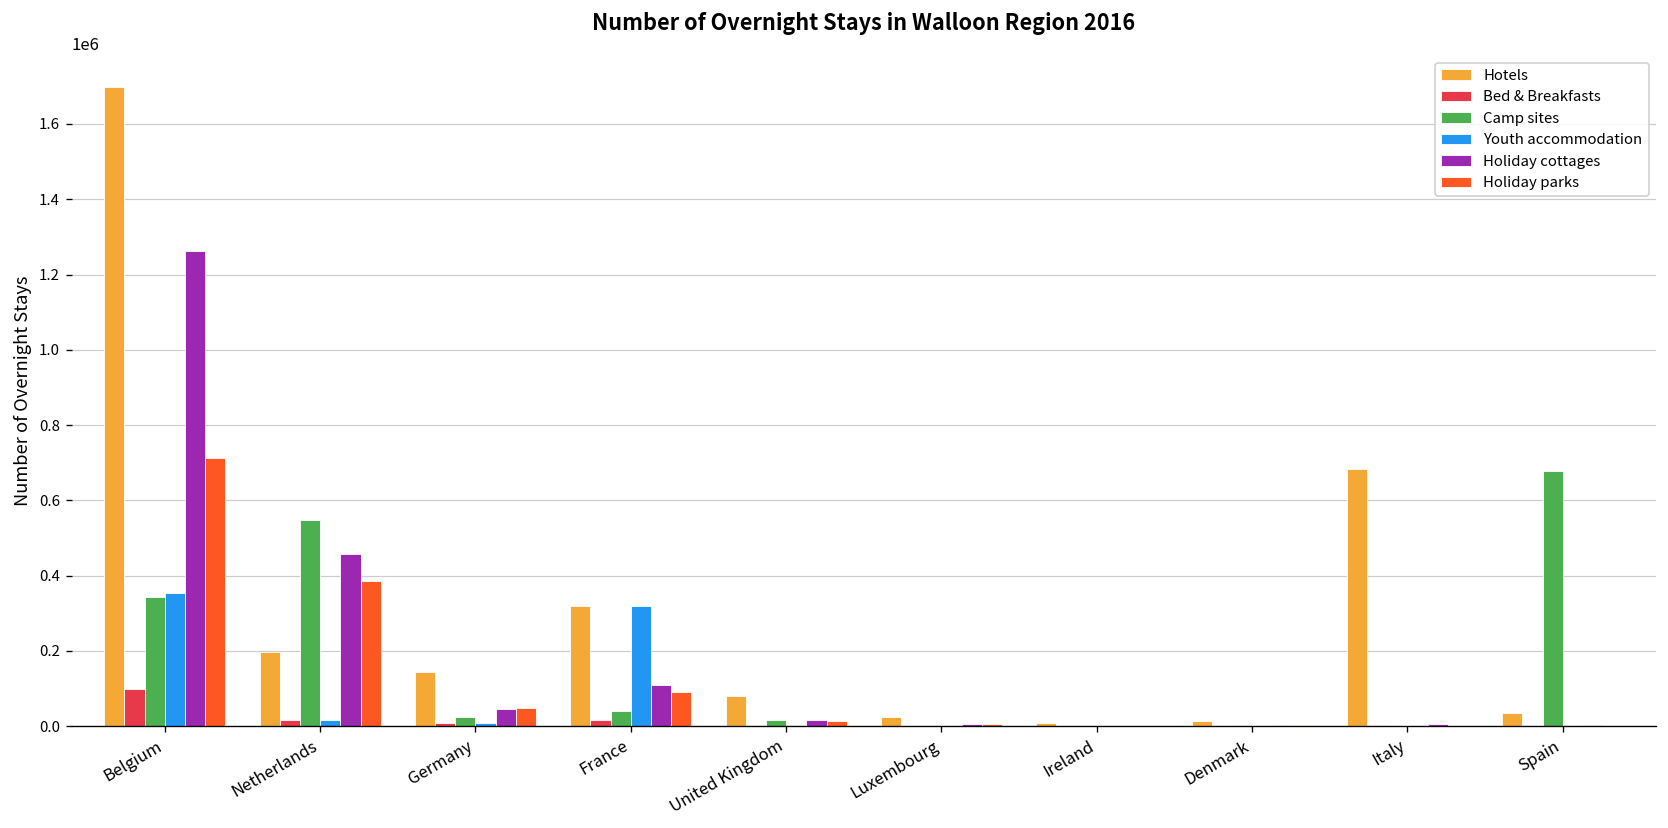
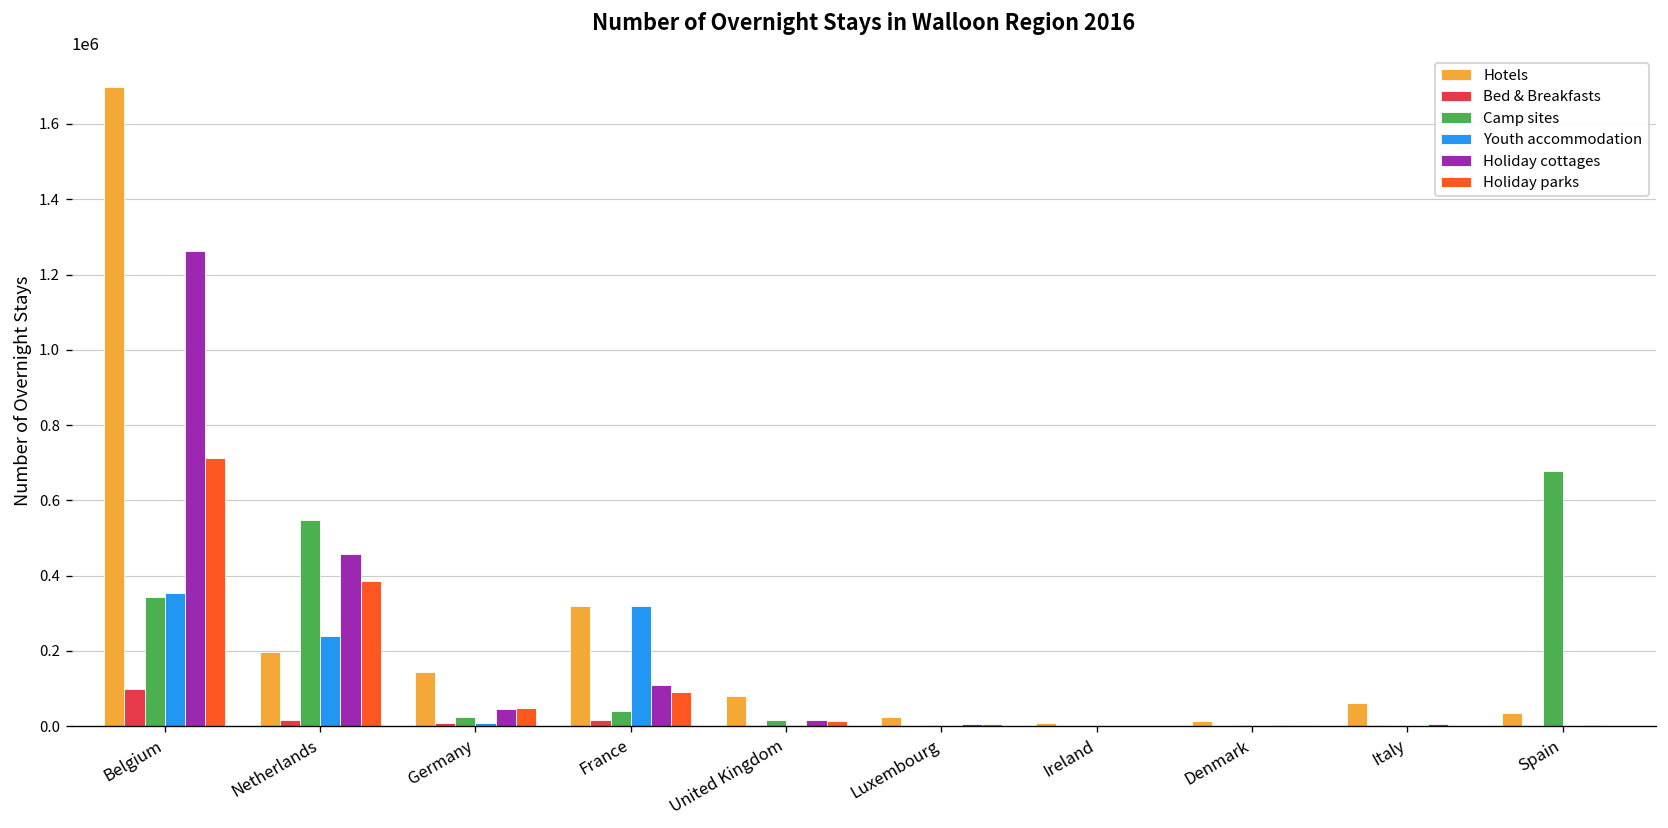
  {
    "Hotels": {
      "Belgium": 1700000,
      "Netherlands": 200000,
      "Germany": 140000,
      "France": 320000,
      "United Kingdom": 80000,
      "Luxembourg": 30000,
      "Denmark": 10000,
-     "Italy": 680000,
+     "Italy": 60000,
      "Spain": 40000
    },
    "Camp sites": {
      "Belgium": 340000,
      "Netherlands": 550000,
      "Germany": 20000,
      "France": 40000,
      "United Kingdom": 20000,
      "Spain": 680000
    },
    "Youth accommodation": {
      "Belgium": 350000,
-     "Netherlands": 20000,
+     "Netherlands": 240000,
      "Germany": 10000,
      "France": 320000
    },
    "Holiday cottages": {
      "Belgium": 1260000,
      "Netherlands": 460000,
      "Germany": 40000,
      "France": 110000,
      "United Kingdom": 20000
    }
  }
